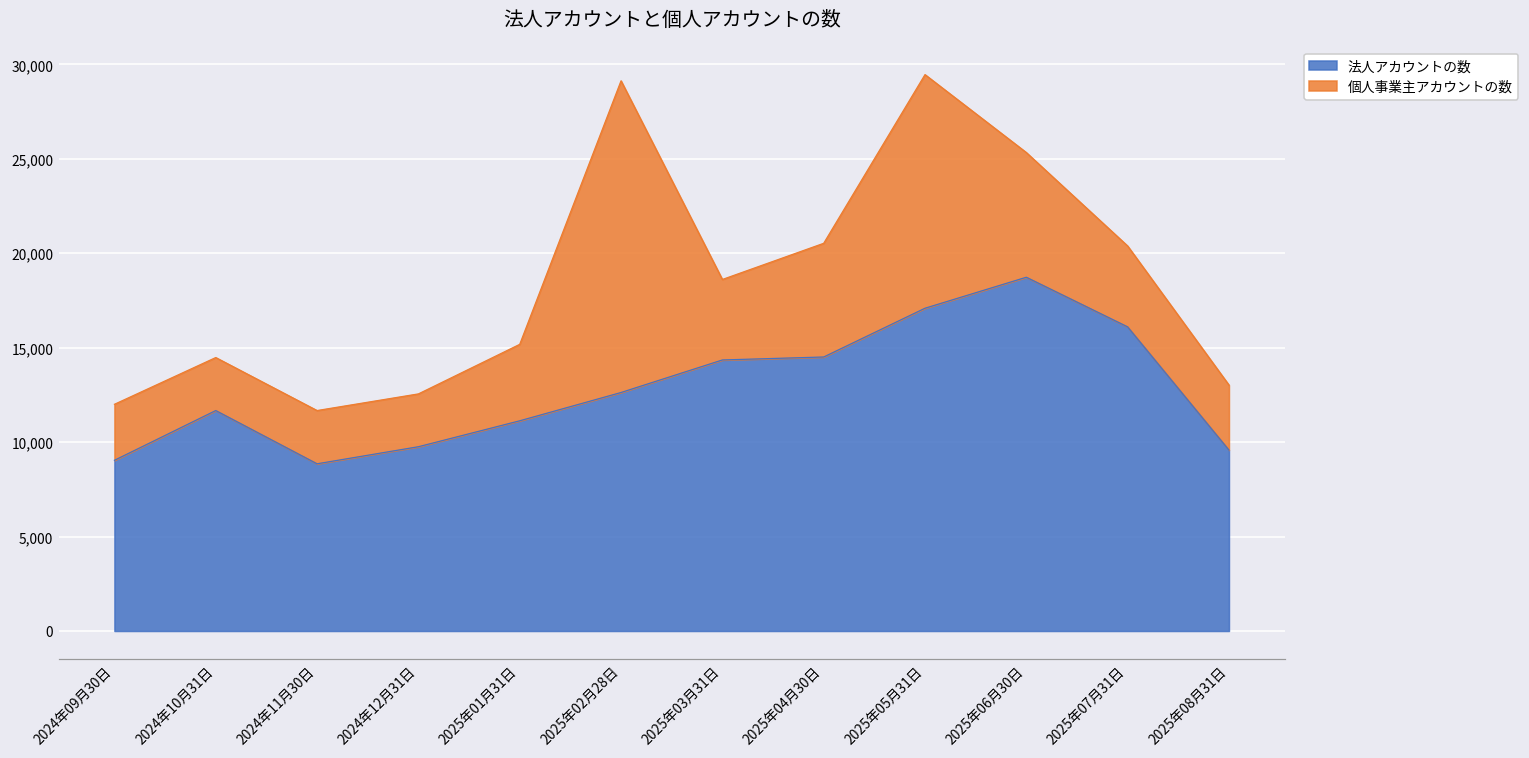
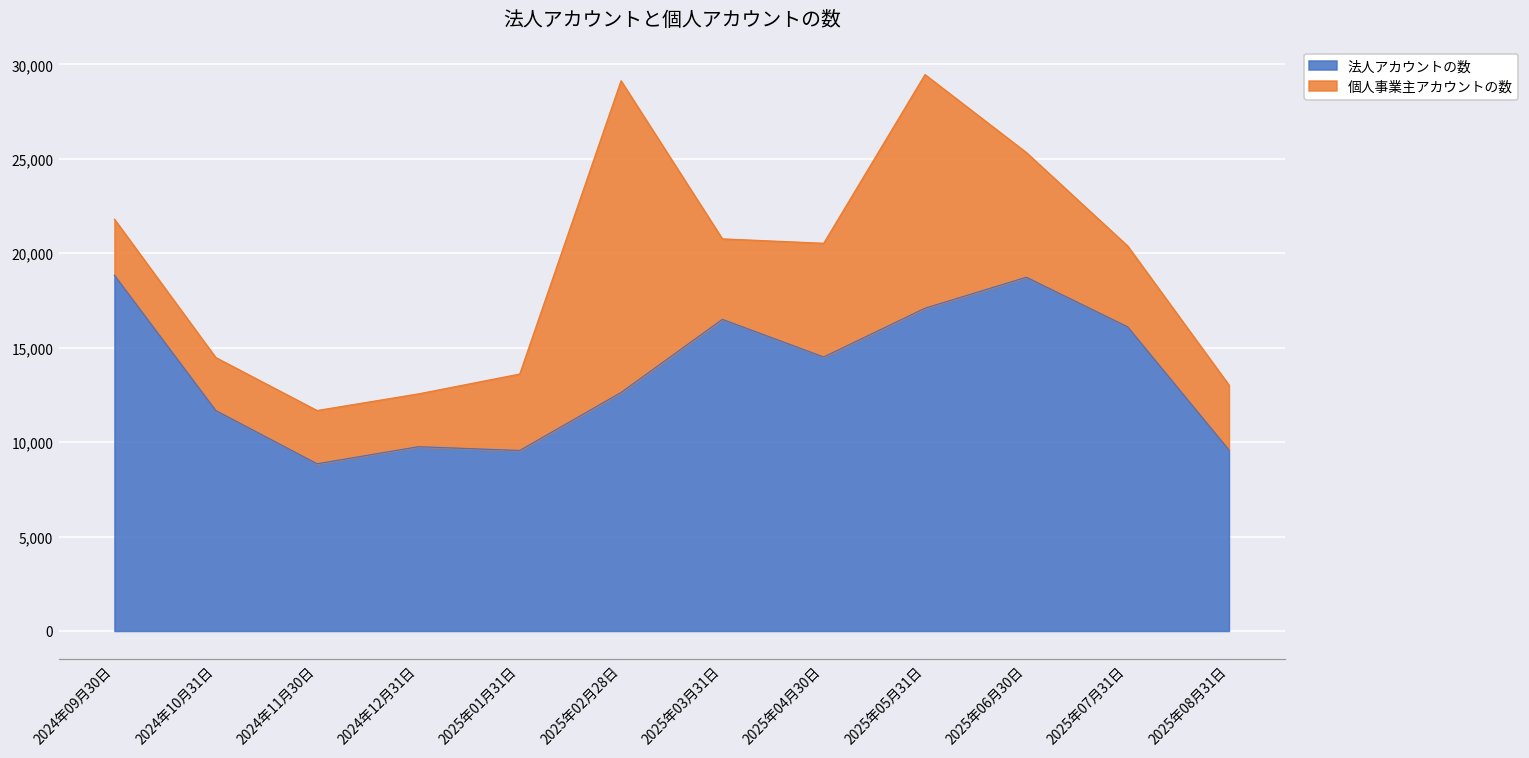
  {
    "法人アカウントの数": {
-     "2024年09月30日": "9,000",
+     "2024年09月30日": "18,800",
      "2024年10月31日": "11,700",
      "2024年11月30日": "8,900",
      "2024年12月31日": "9,800",
-     "2025年01月31日": "11,100",
+     "2025年01月31日": "9,600",
      "2025年02月28日": "12,600",
-     "2025年03月31日": "14,400",
+     "2025年03月31日": "16,500",
      "2025年04月30日": "14,500",
      "2025年05月31日": "17,100",
      "2025年06月30日": "18,700",
      "2025年07月31日": "16,100",
      "2025年08月31日": "9,600"
    },
    "個人事業主アカウントの数": {
      "2024年09月30日": "3,000",
      "2024年10月31日": "2,800",
      "2024年11月30日": "2,800",
      "2024年12月31日": "2,800",
      "2025年01月31日": "4,000",
      "2025年02月28日": "16,500",
      "2025年03月31日": "4,300",
      "2025年04月30日": "6,000",
      "2025年05月31日": "12,400",
      "2025年06月30日": "6,600",
      "2025年07月31日": "4,300",
      "2025年08月31日": "3,400"
    }
  }
